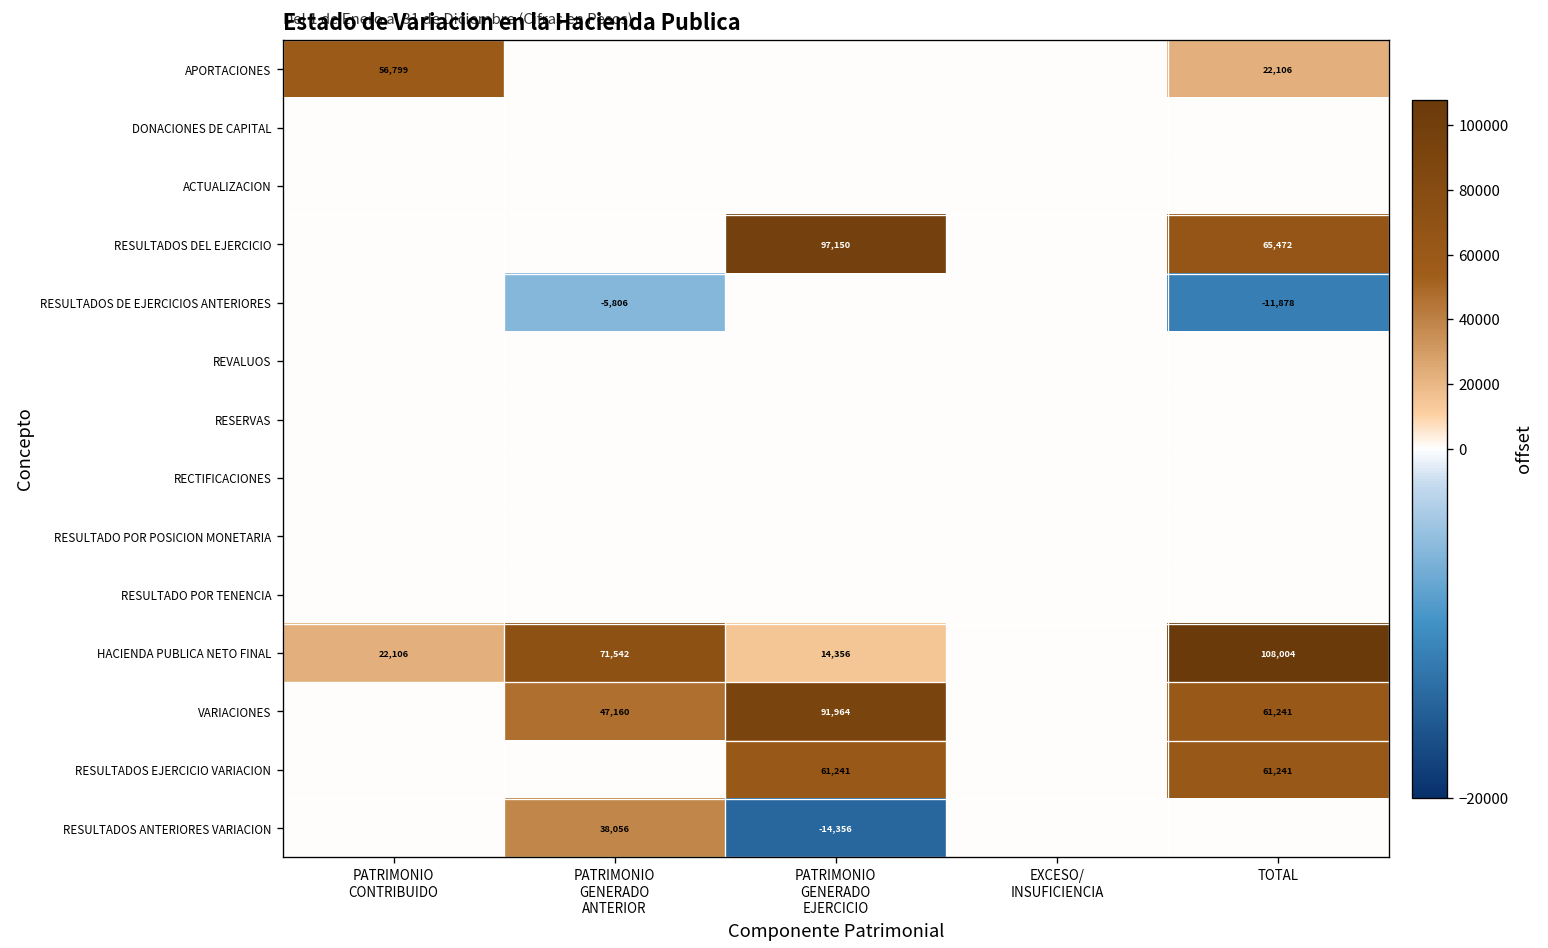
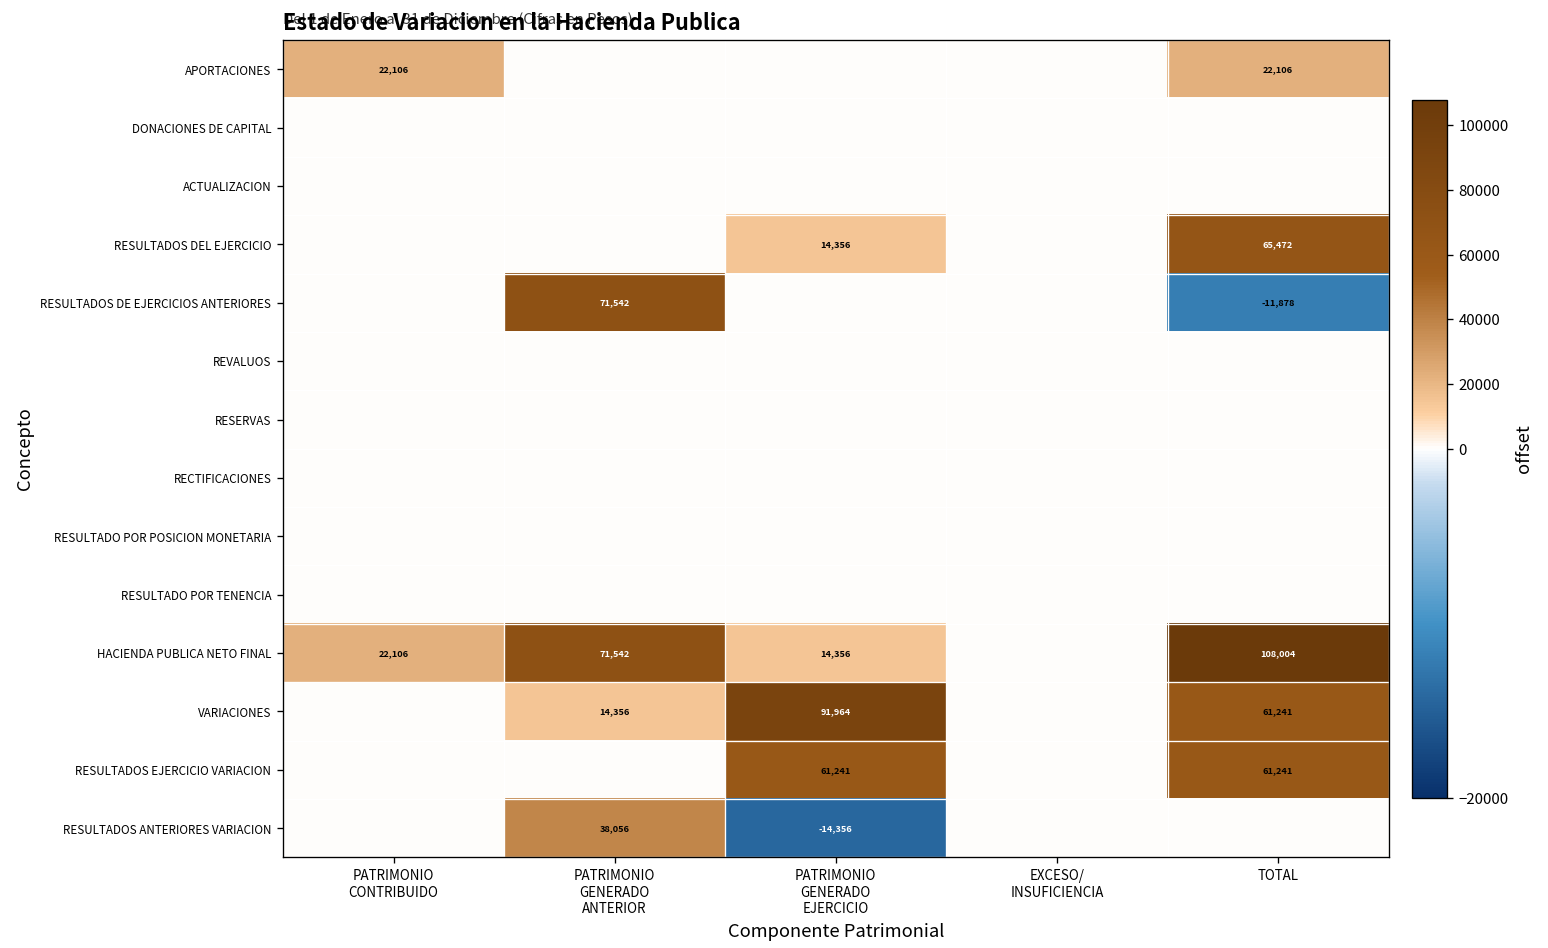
  {
    "APORTACIONES": {
-     "PATRIMONIO CONTRIBUIDO": "56,799",
+     "PATRIMONIO CONTRIBUIDO": "22,106",
      "TOTAL": "22,106"
    },
    "RESULTADOS DEL EJERCICIO": {
-     "PATRIMONIO GENERADO EJERCICIO": "97,150",
+     "PATRIMONIO GENERADO EJERCICIO": "14,356",
      "TOTAL": "65,472"
    },
    "RESULTADOS DE EJERCICIOS ANTERIORES": {
-     "PATRIMONIO GENERADO ANTERIOR": "-5,806",
+     "PATRIMONIO GENERADO ANTERIOR": "71,542",
      "TOTAL": "-11,878"
    },
    "HACIENDA PUBLICA NETO FINAL": {
      "PATRIMONIO CONTRIBUIDO": "22,106",
      "PATRIMONIO GENERADO ANTERIOR": "71,542",
      "PATRIMONIO GENERADO EJERCICIO": "14,356",
      "TOTAL": "108,004"
    },
    "VARIACIONES": {
-     "PATRIMONIO GENERADO ANTERIOR": "47,160",
+     "PATRIMONIO GENERADO ANTERIOR": "14,356",
      "PATRIMONIO GENERADO EJERCICIO": "91,964",
      "TOTAL": "61,241"
    },
    "RESULTADOS EJERCICIO VARIACION": {
      "PATRIMONIO GENERADO EJERCICIO": "61,241",
      "TOTAL": "61,241"
    },
    "RESULTADOS ANTERIORES VARIACION": {
      "PATRIMONIO GENERADO ANTERIOR": "38,056",
      "PATRIMONIO GENERADO EJERCICIO": "-14,356"
    }
  }
